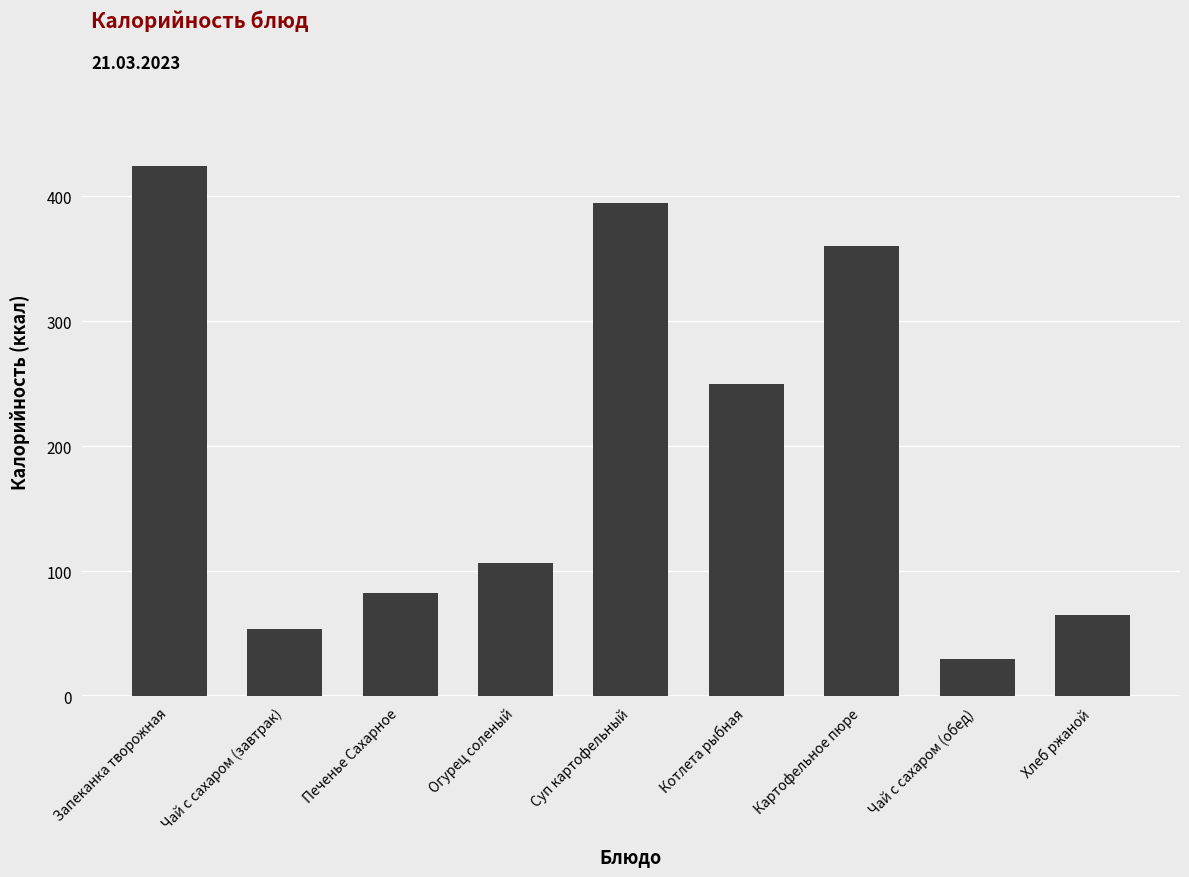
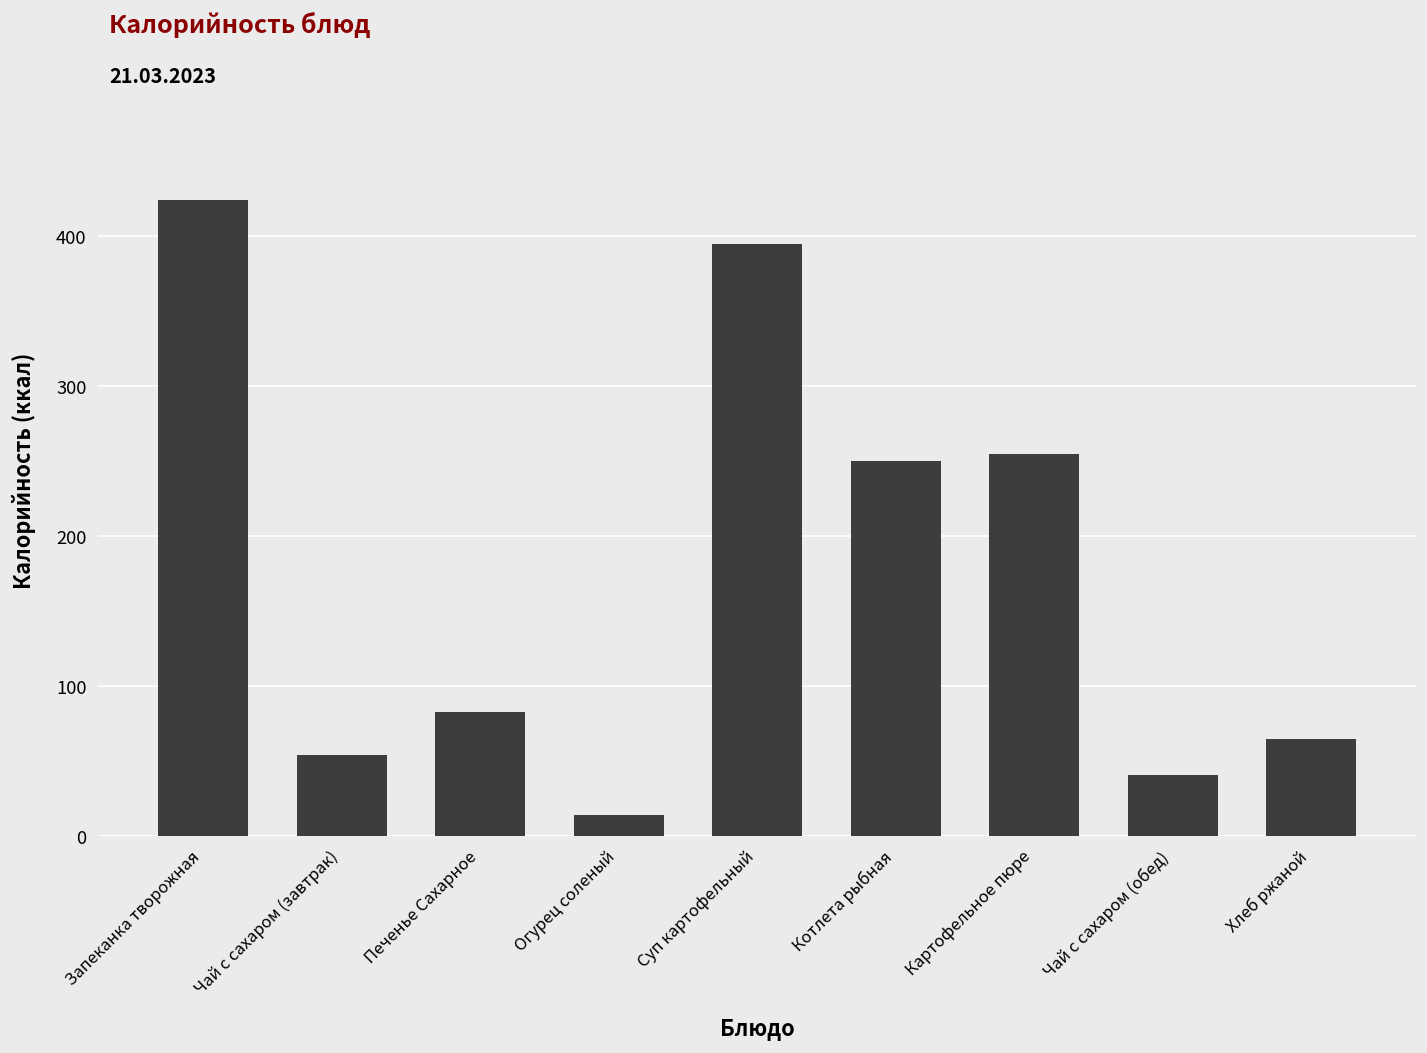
  {
    "Запеканка творожная": 424,
    "Чай с сахаром (завтрак)": 54,
    "Печенье Сахарное": 83,
-   "Огурец соленый": 107,
+   "Огурец соленый": 14,
    "Суп картофельный": 395,
    "Котлета рыбная": 250,
-   "Картофельное пюре": 360,
-   "Чай с сахаром (обед)": 30,
+   "Картофельное пюре": 255,
+   "Чай с сахаром (обед)": 41,
    "Хлеб ржаной": 65
  }
